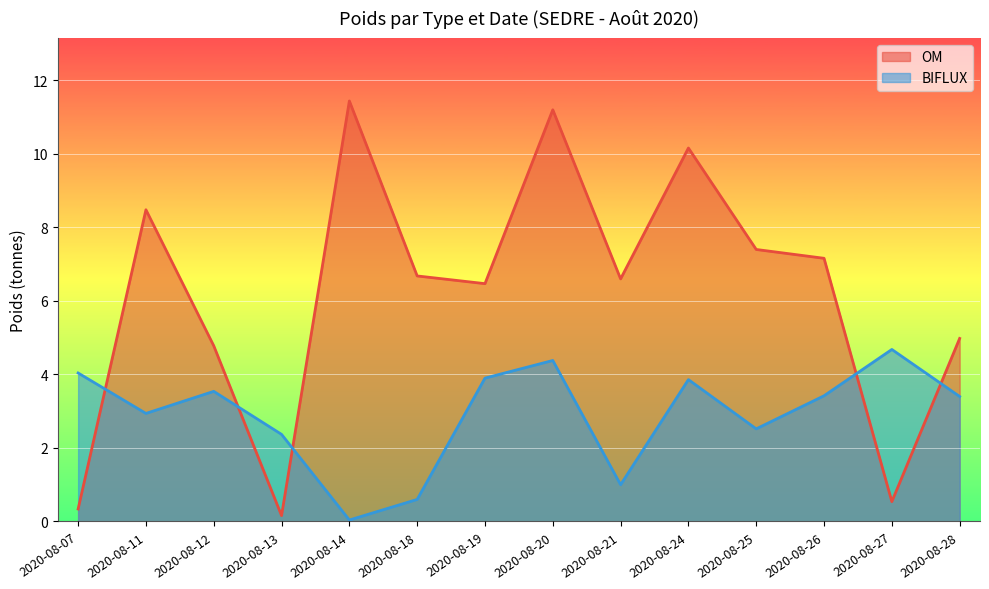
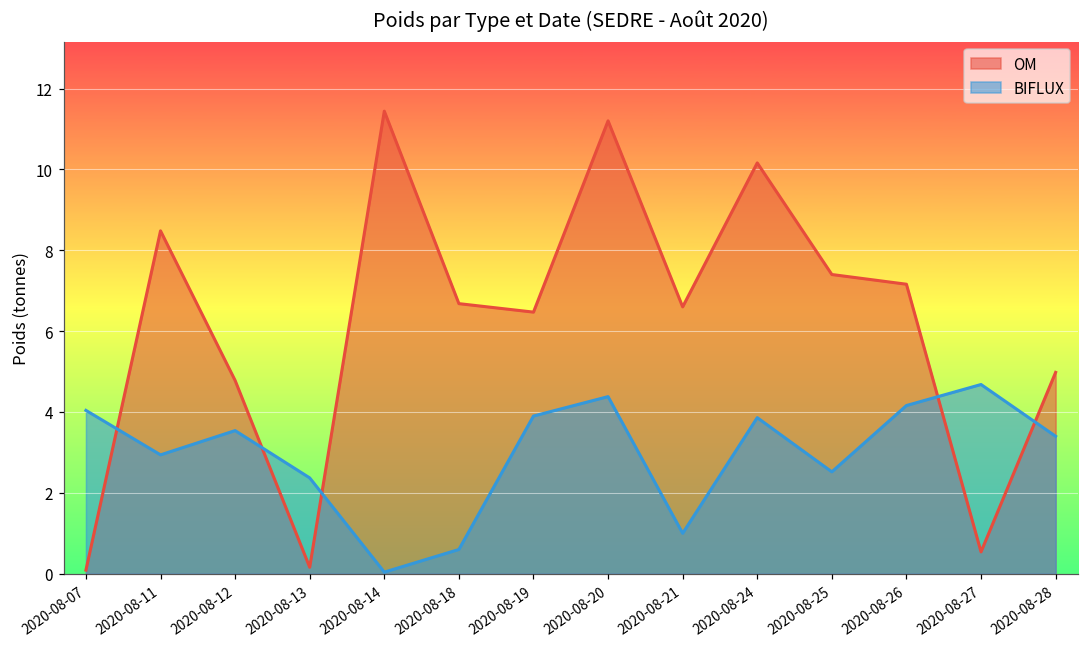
  {
    "OM": {
-     "2020-08-07": 0.3,
+     "2020-08-07": 0.1,
      "2020-08-11": 8.5,
      "2020-08-12": 4.8,
      "2020-08-13": 0.2,
      "2020-08-14": 11.4,
      "2020-08-18": 6.7,
      "2020-08-19": 6.5,
      "2020-08-20": 11.2,
      "2020-08-21": 6.6,
      "2020-08-24": 10.2,
      "2020-08-25": 7.4,
      "2020-08-26": 7.2,
      "2020-08-27": 0.5,
      "2020-08-28": 5.0
    },
    "BIFLUX": {
      "2020-08-07": 4.0,
      "2020-08-11": 2.9,
      "2020-08-12": 3.5,
      "2020-08-13": 2.4,
      "2020-08-14": 0.0,
      "2020-08-18": 0.6,
      "2020-08-19": 3.9,
      "2020-08-20": 4.4,
      "2020-08-21": 1.0,
      "2020-08-24": 3.9,
      "2020-08-25": 2.5,
-     "2020-08-26": 3.4,
+     "2020-08-26": 4.2,
      "2020-08-27": 4.7,
      "2020-08-28": 3.4
    }
  }
